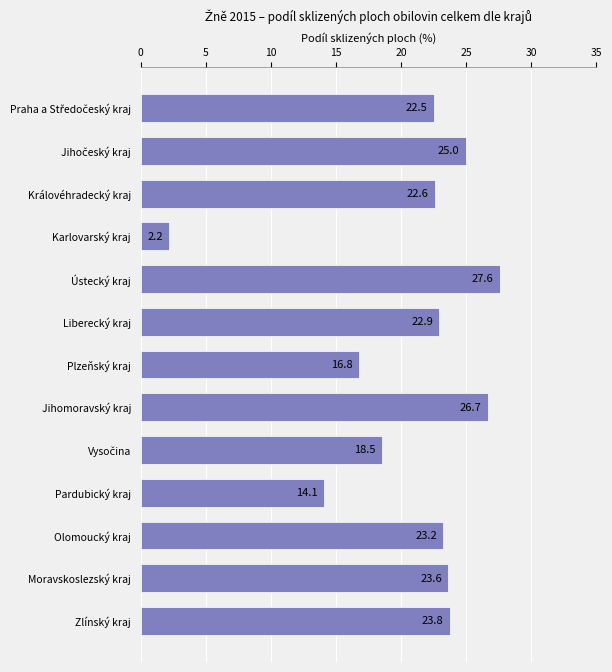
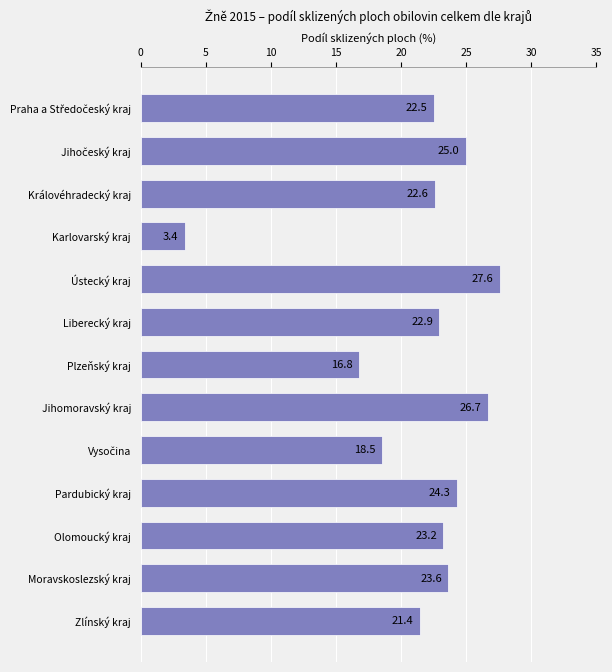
  {
    "Praha a Středočeský kraj": 22.5,
    "Jihočeský kraj": 25.0,
    "Královéhradecký kraj": 22.6,
-   "Karlovarský kraj": 2.2,
+   "Karlovarský kraj": 3.4,
    "Ústecký kraj": 27.6,
    "Liberecký kraj": 22.9,
    "Plzeňský kraj": 16.8,
    "Jihomoravský kraj": 26.7,
    "Vysočina": 18.5,
-   "Pardubický kraj": 14.1,
+   "Pardubický kraj": 24.3,
    "Olomoucký kraj": 23.2,
    "Moravskoslezský kraj": 23.6,
-   "Zlínský kraj": 23.8
+   "Zlínský kraj": 21.4
  }
